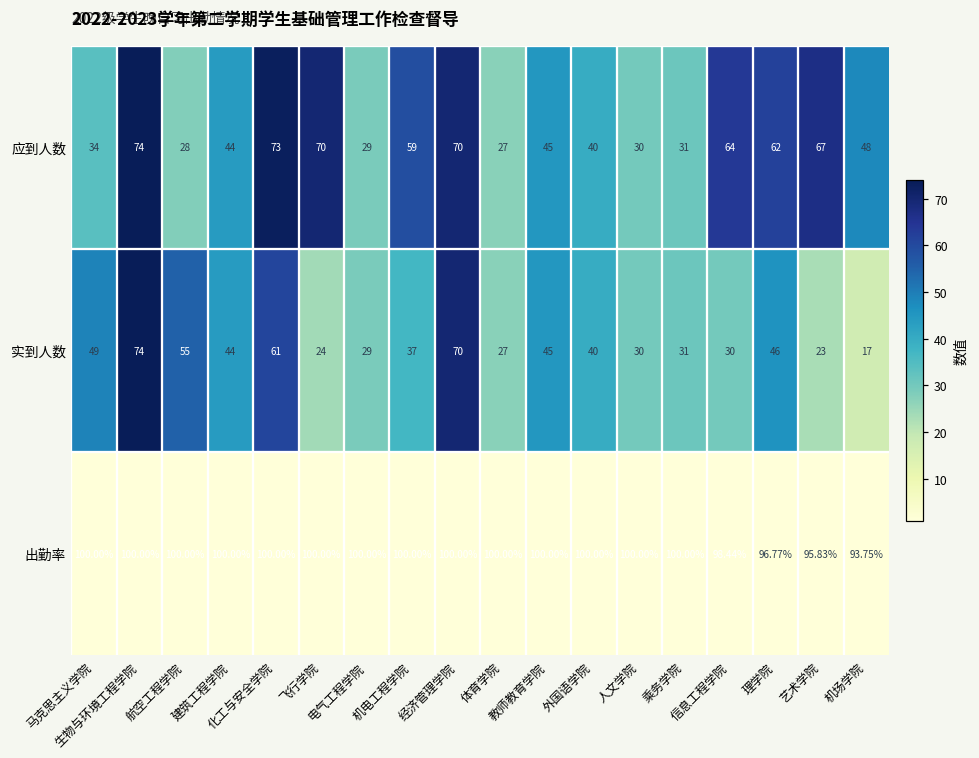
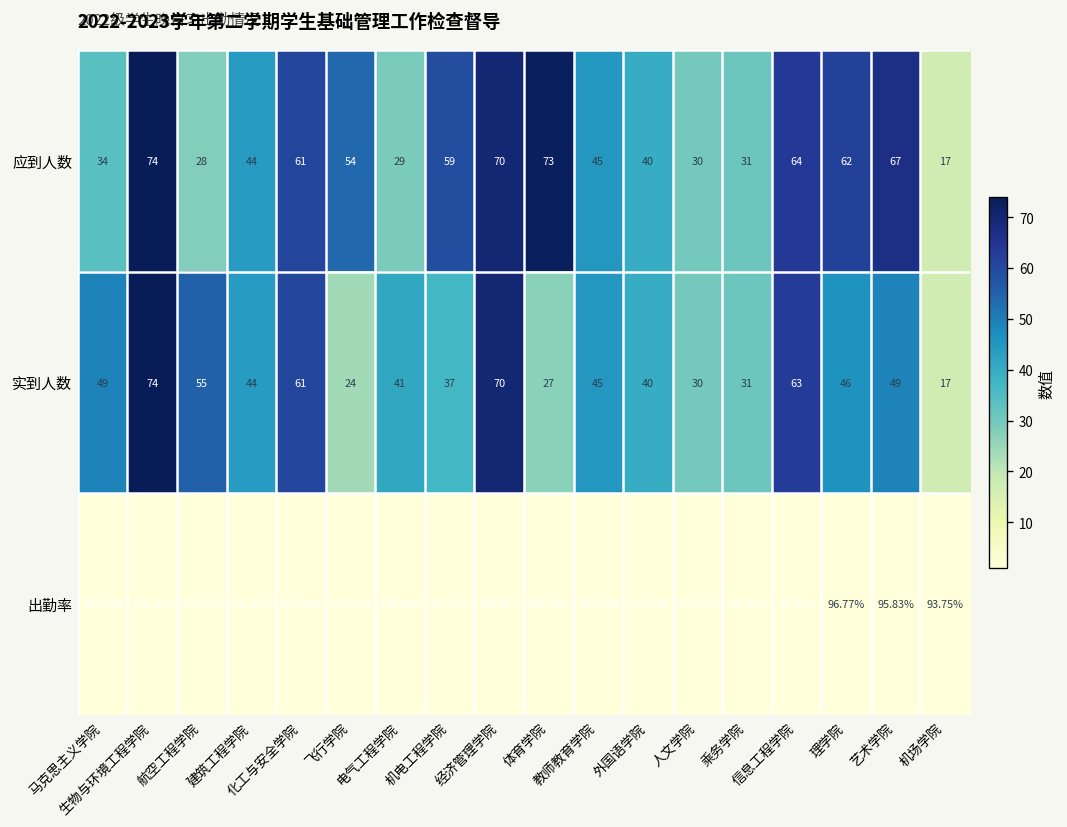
  {
    "应到人数": {
      "马克思主义学院": "34",
      "生物与环境工程学院": "74",
      "航空工程学院": "28",
      "建筑工程学院": "44",
-     "化工与安全学院": "73",
-     "飞行学院": "70",
+     "化工与安全学院": "61",
+     "飞行学院": "54",
      "电气工程学院": "29",
      "机电工程学院": "59",
      "经济管理学院": "70",
-     "体育学院": "27",
+     "体育学院": "73",
      "教师教育学院": "45",
      "外国语学院": "40",
      "人文学院": "30",
      "乘务学院": "31",
      "信息工程学院": "64",
      "理学院": "62",
      "艺术学院": "67",
-     "机场学院": "48"
+     "机场学院": "17"
    },
    "实到人数": {
      "马克思主义学院": "49",
      "生物与环境工程学院": "74",
      "航空工程学院": "55",
      "建筑工程学院": "44",
      "化工与安全学院": "61",
      "飞行学院": "24",
-     "电气工程学院": "29",
+     "电气工程学院": "41",
      "机电工程学院": "37",
      "经济管理学院": "70",
      "体育学院": "27",
      "教师教育学院": "45",
      "外国语学院": "40",
      "人文学院": "30",
      "乘务学院": "31",
-     "信息工程学院": "30",
+     "信息工程学院": "63",
      "理学院": "46",
-     "艺术学院": "23",
+     "艺术学院": "49",
      "机场学院": "17"
    },
    "出勤率": {
      "理学院": "96.77%",
      "艺术学院": "95.83%",
      "机场学院": "93.75%"
    }
  }
